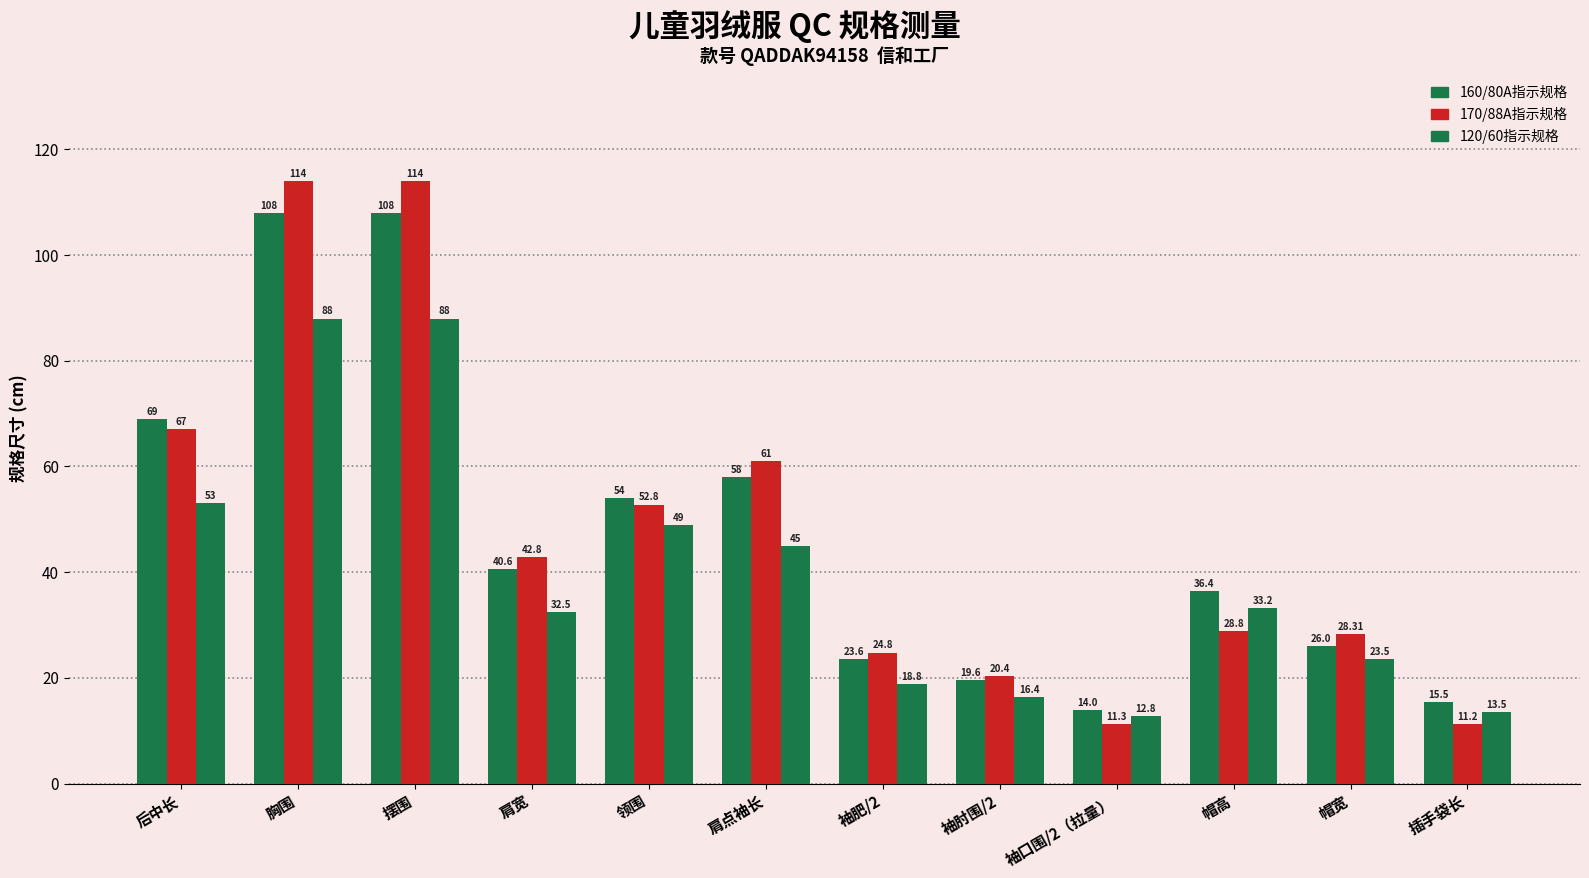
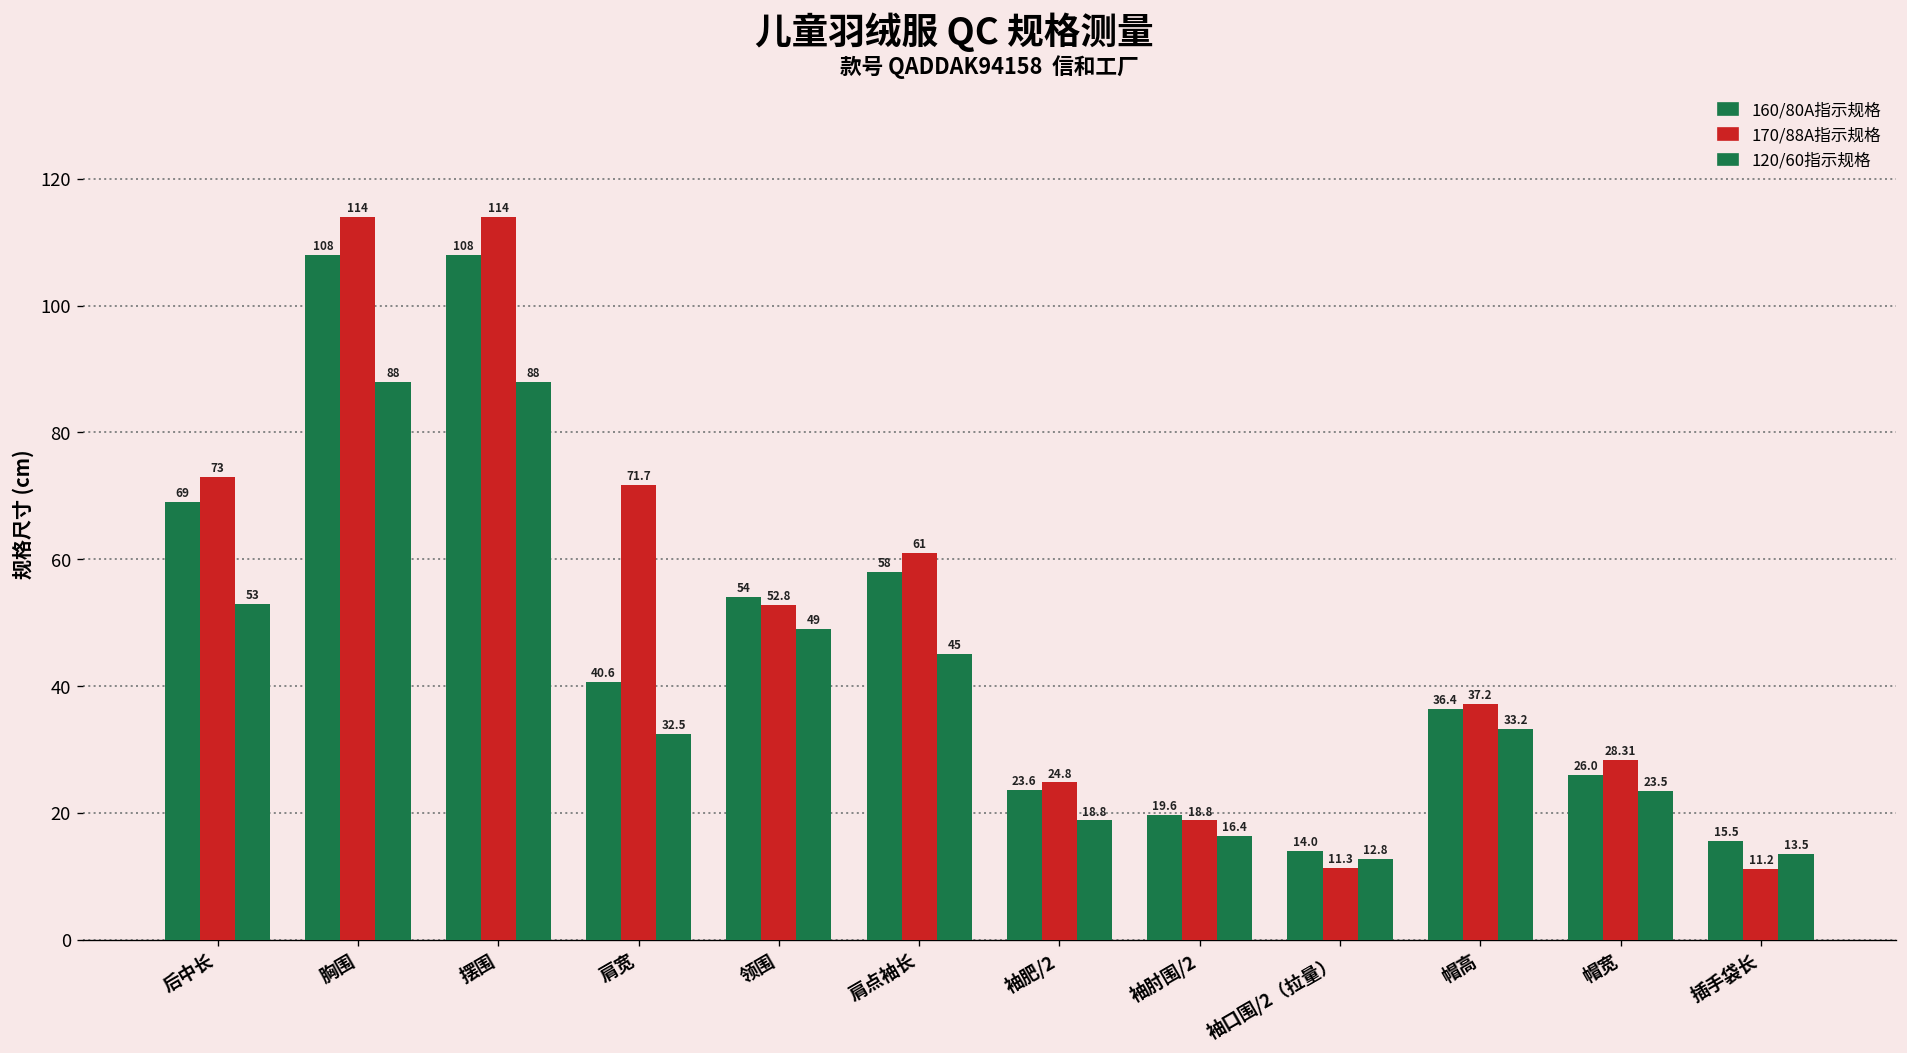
  {
    "170/88A指示规格": {
-     "后中长": 67,
+     "后中长": 73,
      "胸围": 114,
      "摆围": 114,
-     "肩宽": 42.8,
+     "肩宽": 71.7,
      "领围": 52.8,
      "肩点袖长": 61,
      "袖肥/2": 24.8,
-     "袖肘围/2": 20.4,
+     "袖肘围/2": 18.8,
      "袖口围/2（拉量）": 11.3,
-     "帽高": 28.8,
+     "帽高": 37.2,
      "帽宽": 28.31,
      "插手袋长": 11.2
    }
  }
